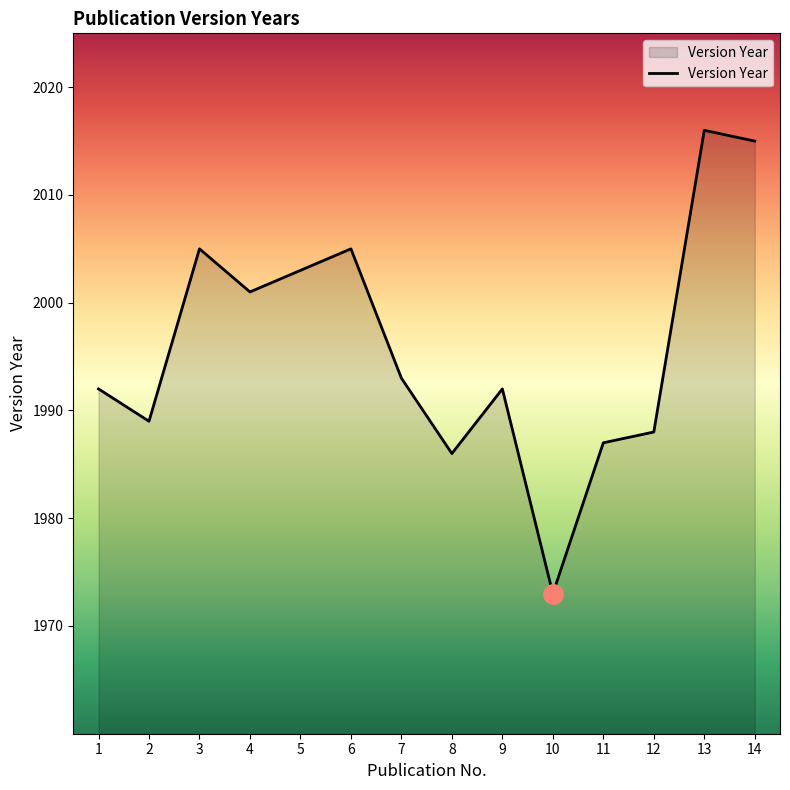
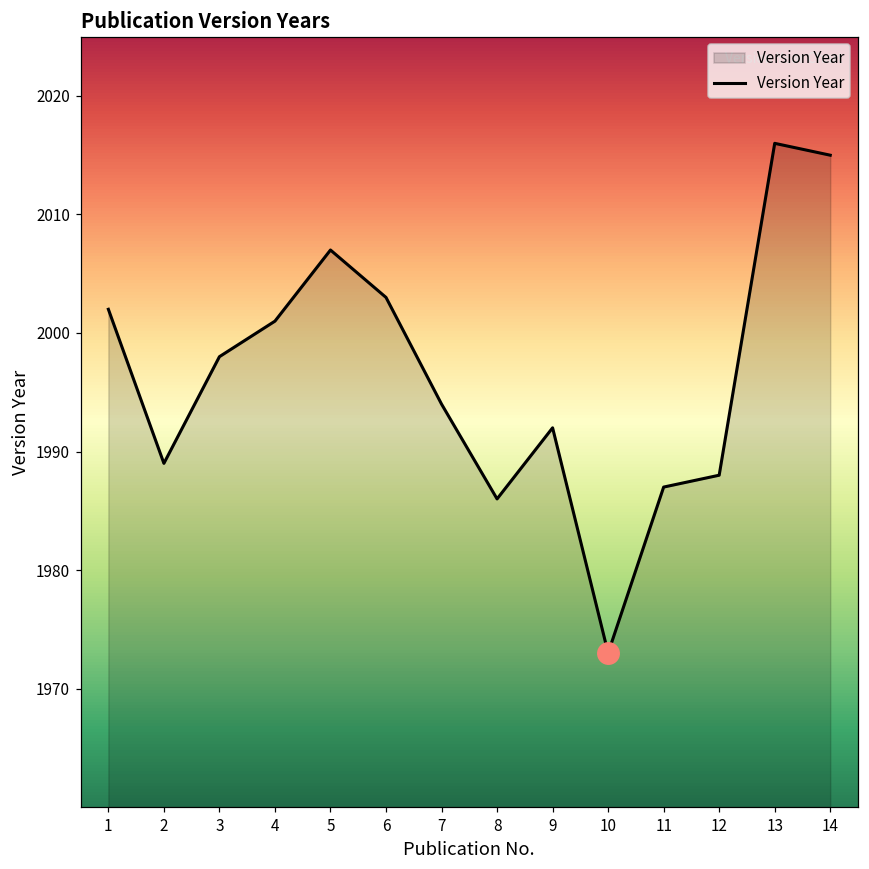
  {
    "Version Year": {
-     "1": 1992,
+     "1": 2002,
      "2": 1989,
-     "3": 2005,
+     "3": 1998,
      "4": 2001,
-     "5": 2003,
-     "6": 2005,
-     "7": 1993,
+     "5": 2007,
+     "6": 2003,
+     "7": 1994,
      "8": 1986,
      "9": 1992,
      "11": 1987,
      "12": 1988,
      "13": 2016,
      "14": 2015
    }
  }
